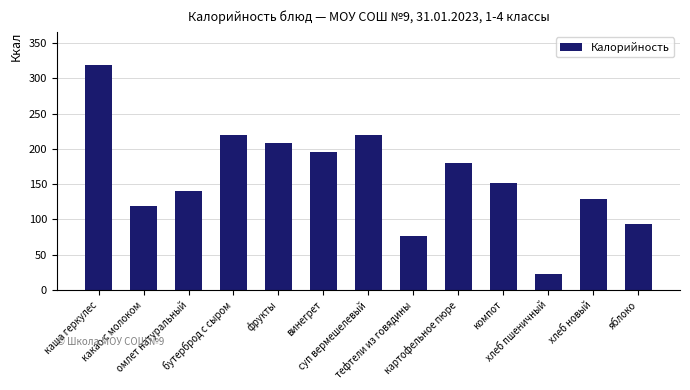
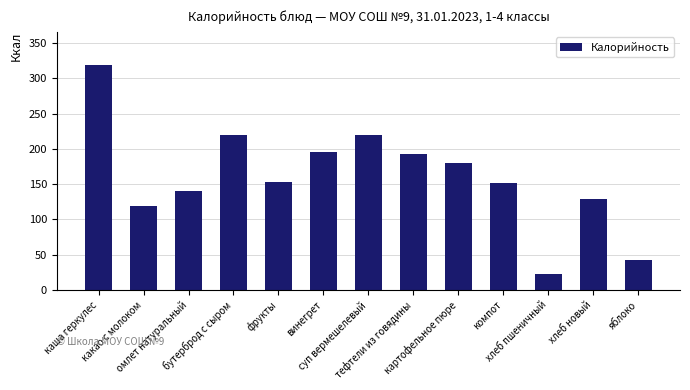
  {
    "каша геркулес": 320,
    "какао с молоком": 120,
    "омлет натуральный": 140,
    "бутерброд с сыром": 220,
-   "фрукты": 210,
+   "фрукты": 150,
    "винегрет": 200,
    "суп вермешелевый": 220,
-   "тефтели из говядины": 80,
+   "тефтели из говядины": 190,
    "картофельное пюре": 180,
    "компот": 150,
    "хлеб пшеничный": 20,
    "хлеб новый": 130,
-   "яблоко": 90
+   "яблоко": 40
  }
